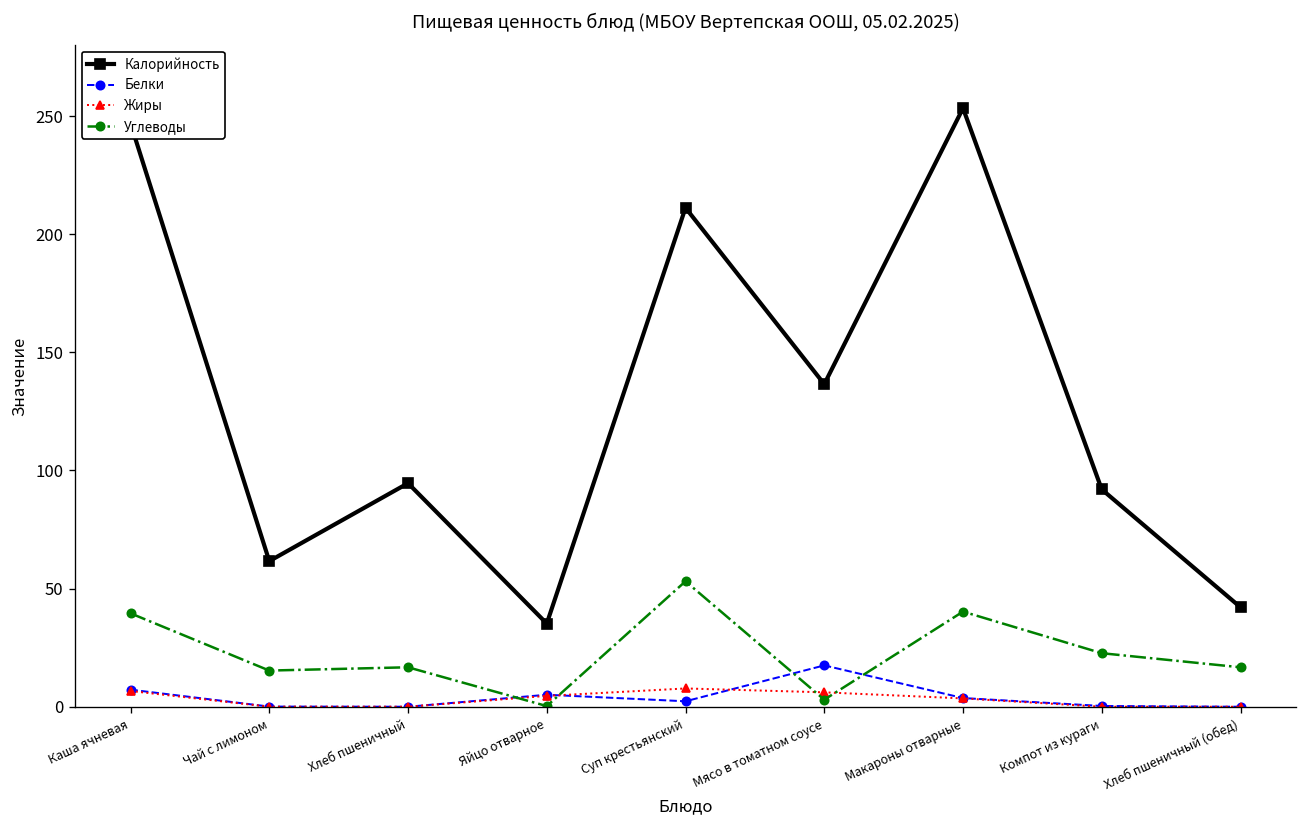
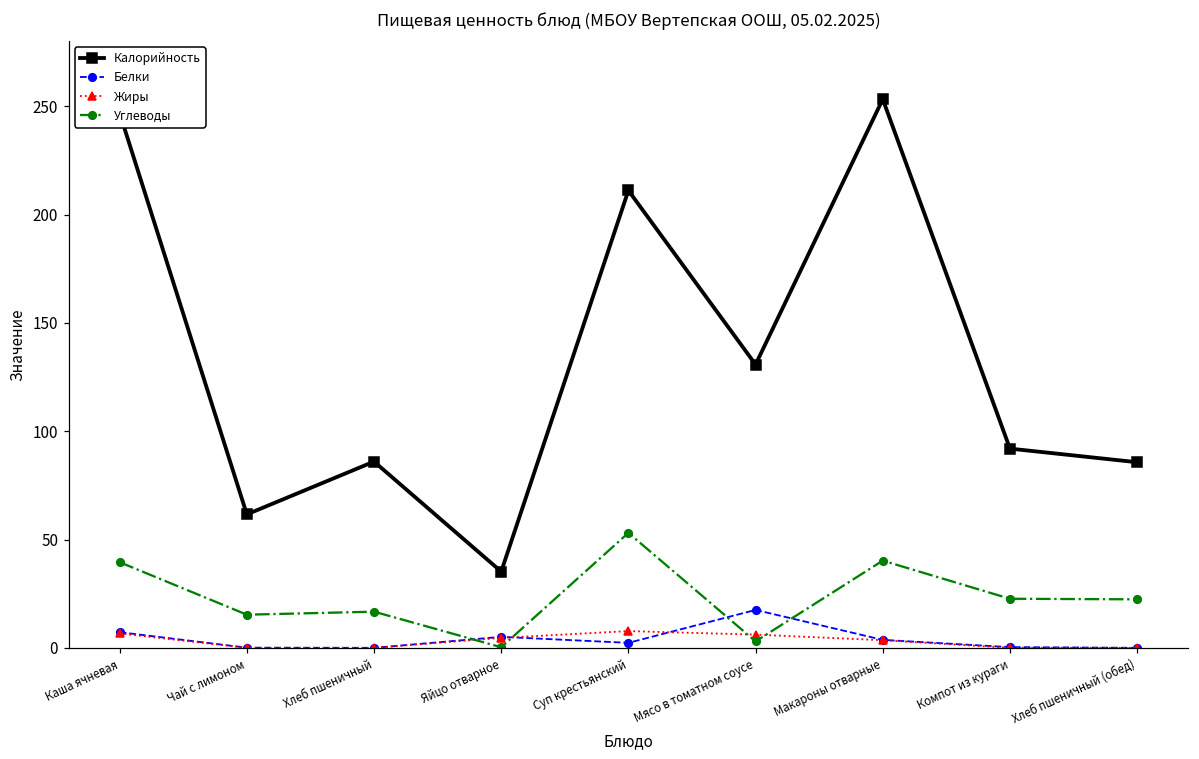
  {
    "Калорийность": {
      "Чай с лимоном": 62,
-     "Хлеб пшеничный": 95,
+     "Хлеб пшеничный": 86,
      "Яйцо отварное": 35,
      "Суп крестьянский": 211,
-     "Мясо в томатном соусе": 137,
+     "Мясо в томатном соусе": 131,
      "Макароны отварные": 253,
      "Компот из кураги": 92,
-     "Хлеб пшеничный (обед)": 42
+     "Хлеб пшеничный (обед)": 86
    },
    "Белки": {
      "Суп крестьянский": 2,
      "Мясо в томатном соусе": 18
    },
    "Жиры": {
      "Суп крестьянский": 8,
      "Мясо в томатном соусе": 6
    },
    "Углеводы": {
      "Каша ячневая": 40,
      "Чай с лимоном": 15,
      "Хлеб пшеничный": 17,
      "Яйцо отварное": 0,
      "Суп крестьянский": 53,
      "Мясо в томатном соусе": 3,
      "Макароны отварные": 40,
      "Компот из кураги": 23,
-     "Хлеб пшеничный (обед)": 17
+     "Хлеб пшеничный (обед)": 22
    }
  }
